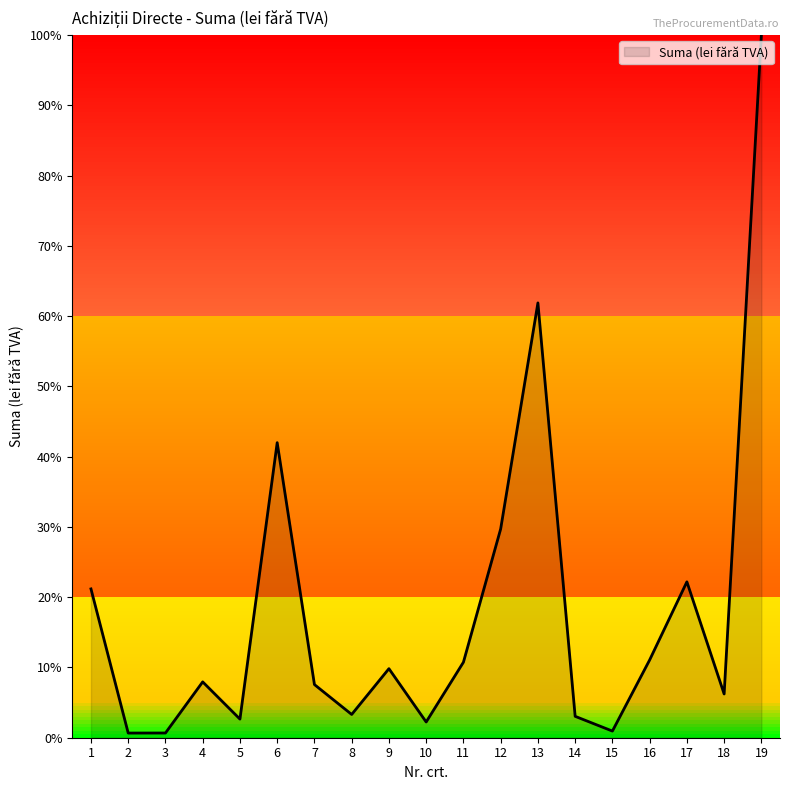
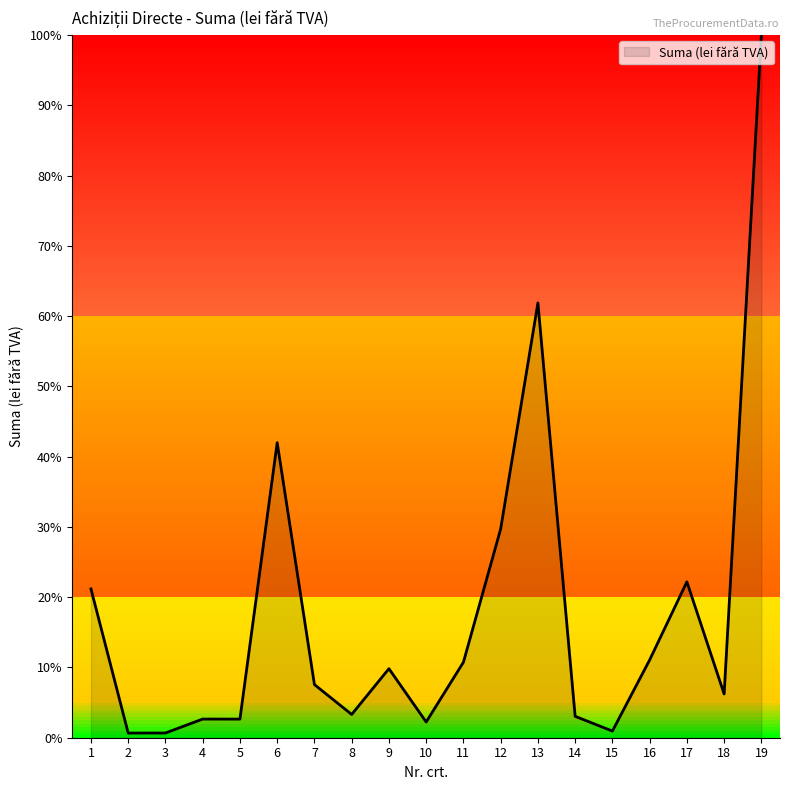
  {
    "1": "21%",
    "2": "1%",
    "3": "1%",
-   "4": "8%",
+   "4": "3%",
    "5": "3%",
    "6": "42%",
    "7": "8%",
    "8": "3%",
    "9": "10%",
    "10": "2%",
    "11": "11%",
    "12": "30%",
    "13": "62%",
    "14": "3%",
    "15": "1%",
    "16": "11%",
    "17": "22%",
    "18": "6%",
    "19": "100%"
  }
